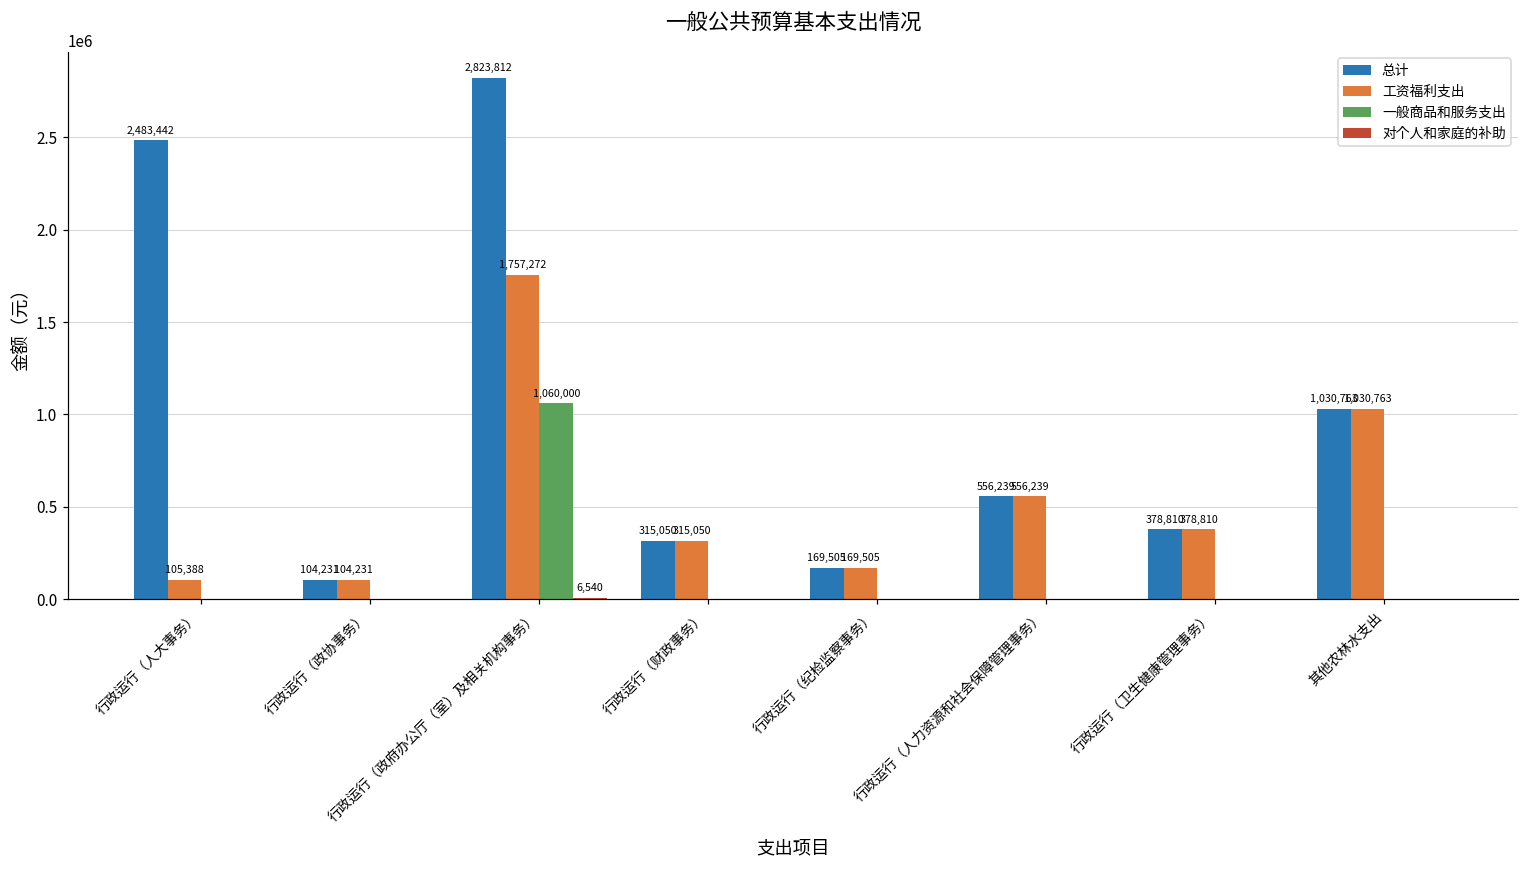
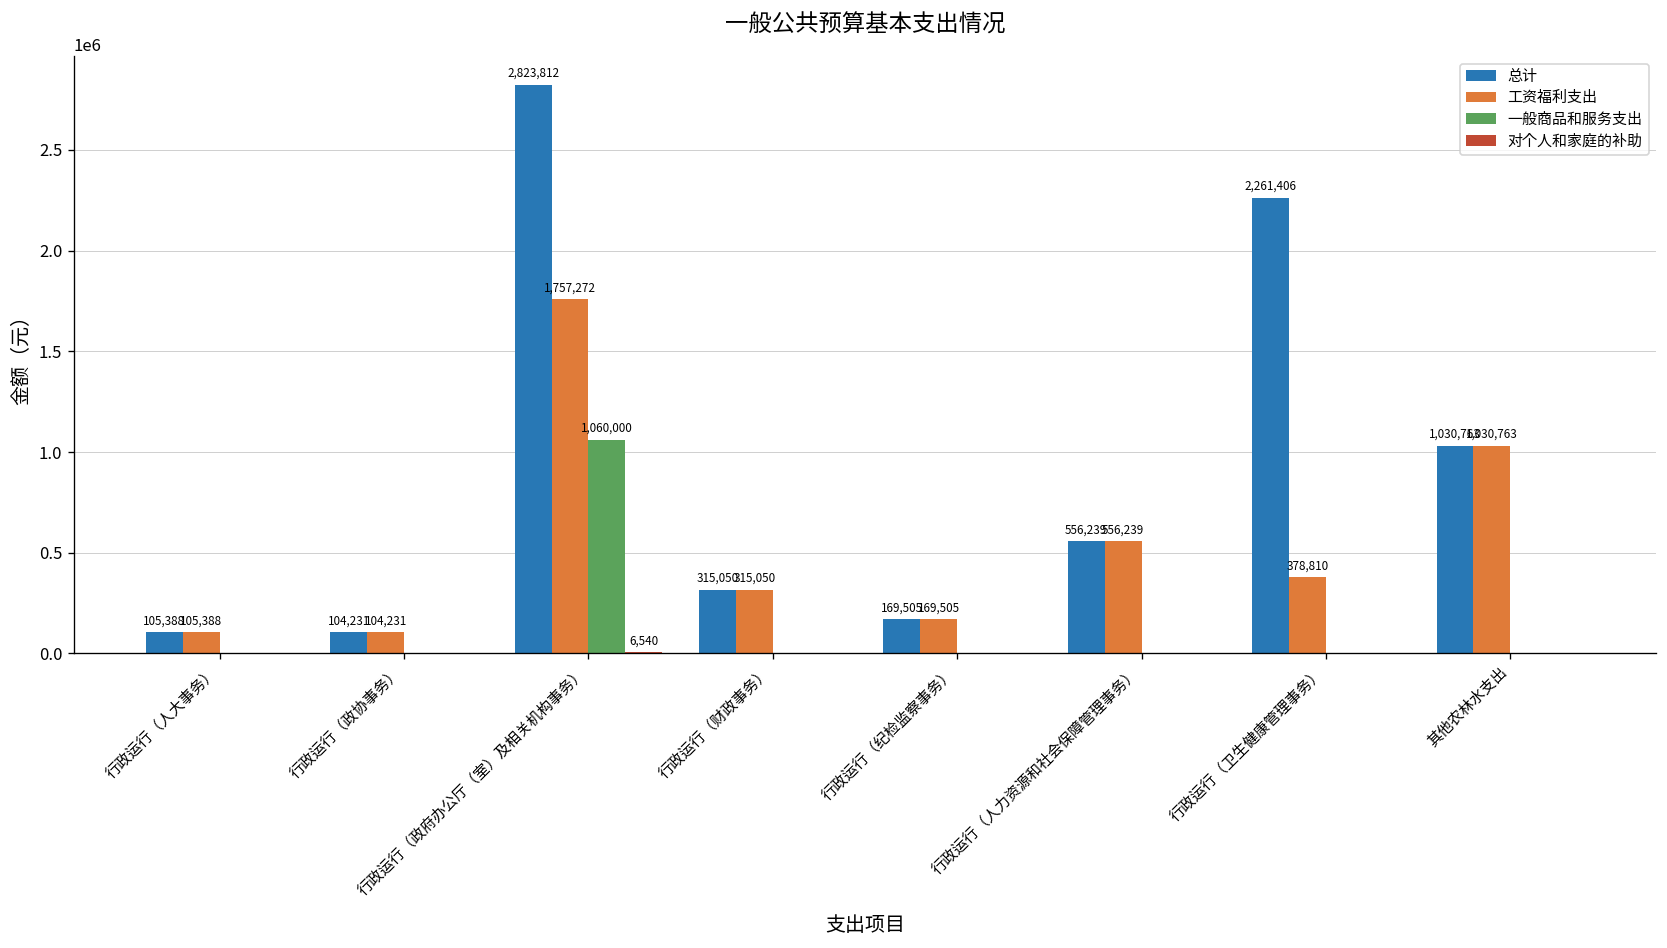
  {
    "总计": {
-     "行政运行（人大事务）": "2,483,442",
+     "行政运行（人大事务）": "105,388",
      "行政运行（政协事务）": "104,231",
      "行政运行（政府办公厅（室）及相关机构事务）": "2,823,812",
      "行政运行（财政事务）": "315,050",
      "行政运行（纪检监察事务）": "169,505",
      "行政运行（人力资源和社会保障管理事务）": "556,239",
-     "行政运行（卫生健康管理事务）": "378,810"
+     "行政运行（卫生健康管理事务）": "2,261,406"
    },
    "一般商品和服务支出": {
      "行政运行（政府办公厅（室）及相关机构事务）": "1,060,000"
    }
  }
